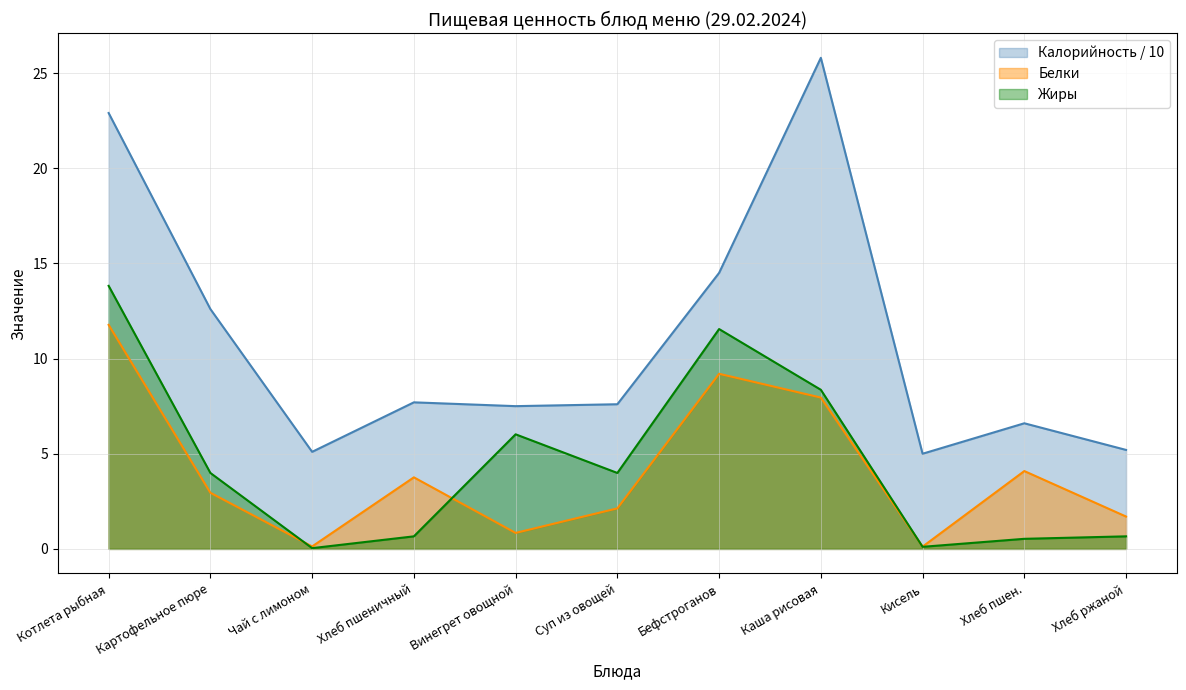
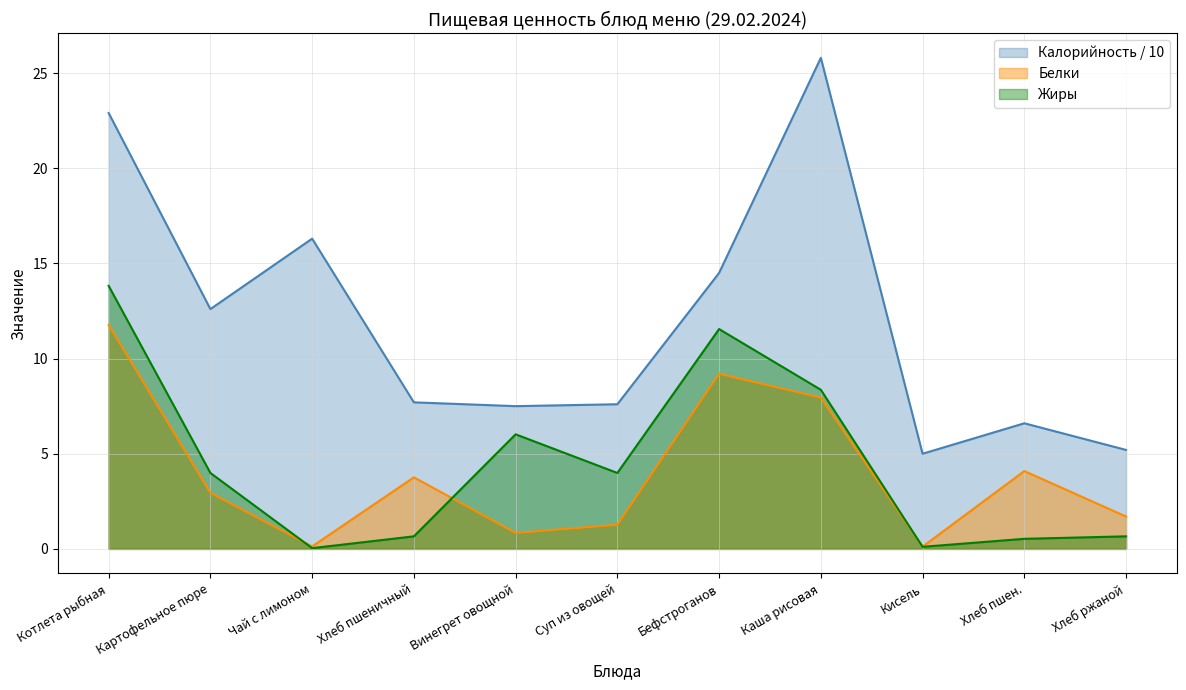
  {
    "Калорийность / 10": {
      "Котлета рыбная": 22.9,
      "Картофельное пюре": 12.6,
-     "Чай с лимоном": 5.1,
+     "Чай с лимоном": 16.3,
      "Хлеб пшеничный": 7.7,
      "Винегрет овощной": 7.5,
      "Суп из овощей": 7.6,
      "Бефстроганов": 14.5,
      "Каша рисовая": 25.8,
      "Кисель": 5.0,
      "Хлеб пшен.": 6.6,
      "Хлеб ржаной": 5.2
    },
    "Белки": {
      "Котлета рыбная": 11.8,
      "Картофельное пюре": 3.0,
      "Хлеб пшеничный": 3.8,
      "Винегрет овощной": 0.8,
-     "Суп из овощей": 2.1,
+     "Суп из овощей": 1.3,
      "Бефстроганов": 9.2,
      "Каша рисовая": 8.0,
      "Хлеб пшен.": 4.1,
      "Хлеб ржаной": 1.7
    },
    "Жиры": {
      "Котлета рыбная": 13.8,
      "Картофельное пюре": 4.0,
      "Хлеб пшеничный": 0.7,
      "Винегрет овощной": 6.0,
      "Суп из овощей": 4.0,
      "Бефстроганов": 11.6,
      "Каша рисовая": 8.4,
      "Хлеб пшен.": 0.5,
      "Хлеб ржаной": 0.7
    }
  }
